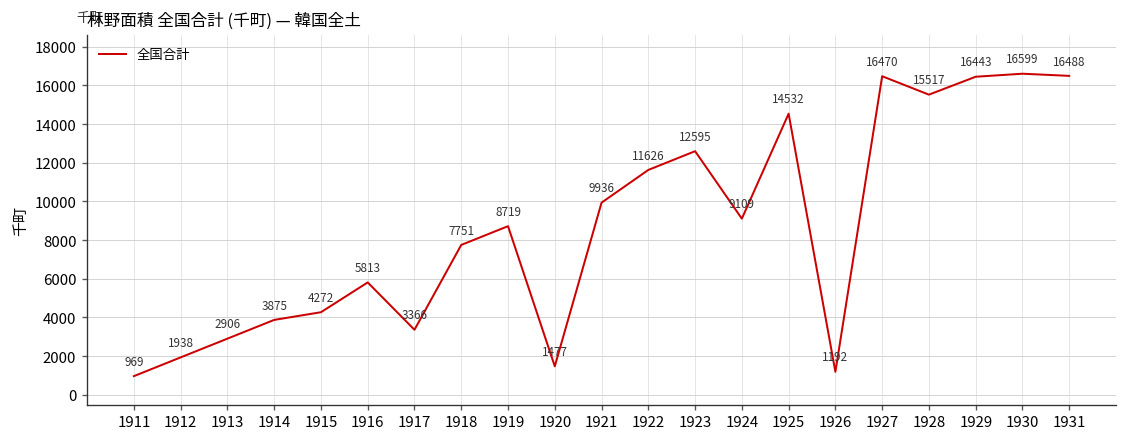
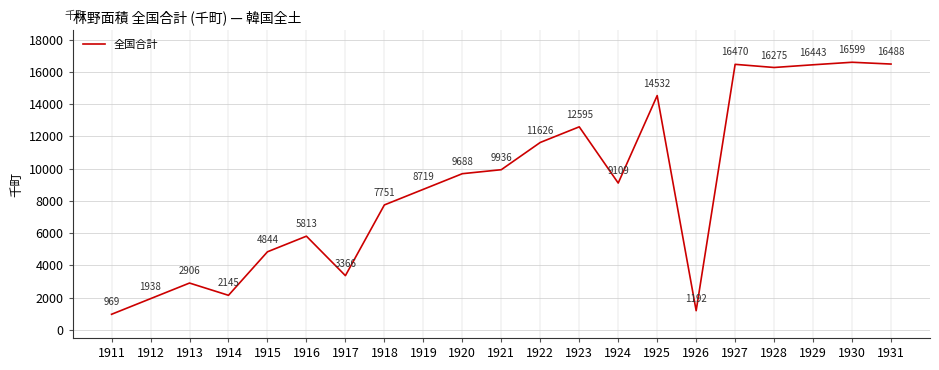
  {
    "1911": 969,
    "1912": 1938,
    "1913": 2906,
-   "1914": 3875,
-   "1915": 4272,
+   "1914": 2145,
+   "1915": 4844,
    "1916": 5813,
    "1917": 3366,
    "1918": 7751,
    "1919": 8719,
-   "1920": 1477,
+   "1920": 9688,
    "1921": 9936,
    "1922": 11626,
    "1923": 12595,
    "1924": 9109,
    "1925": 14532,
    "1926": 1192,
    "1927": 16470,
-   "1928": 15517,
+   "1928": 16275,
    "1929": 16443,
    "1930": 16599,
    "1931": 16488
  }
